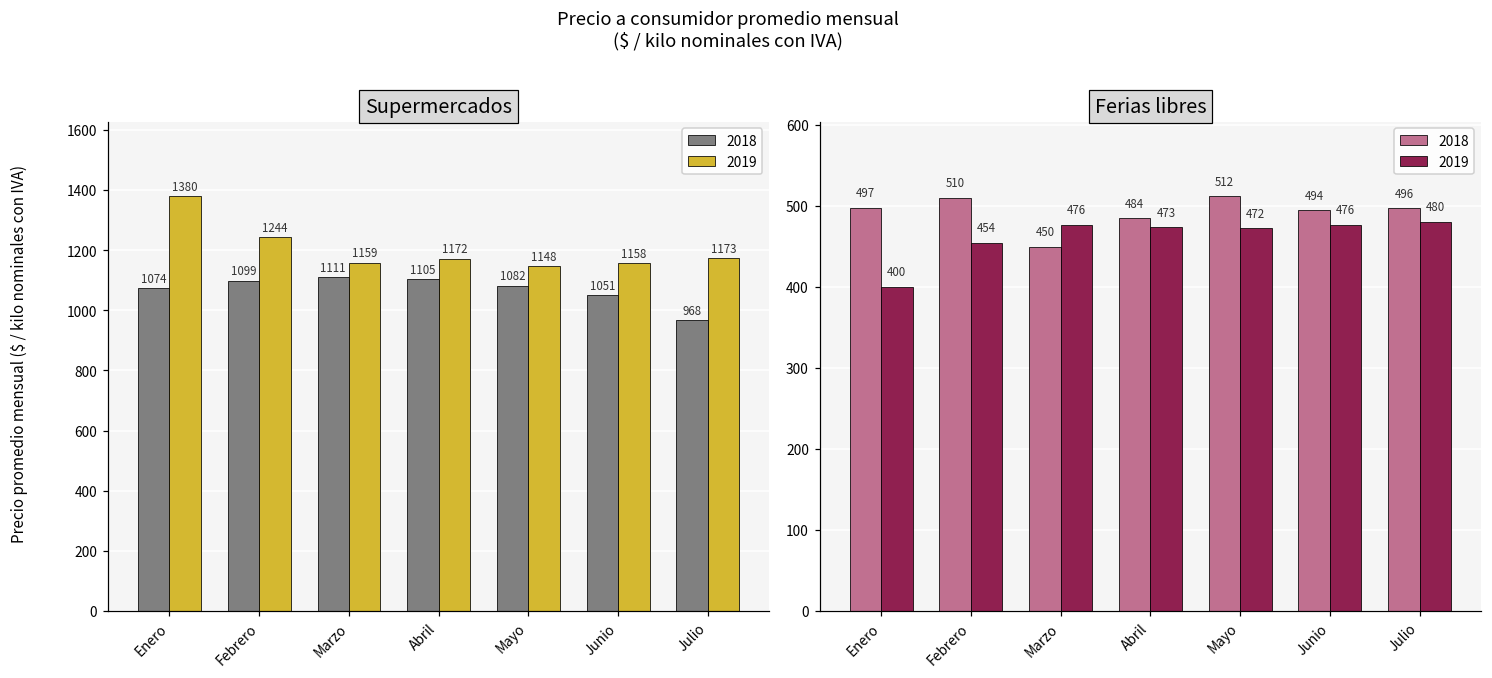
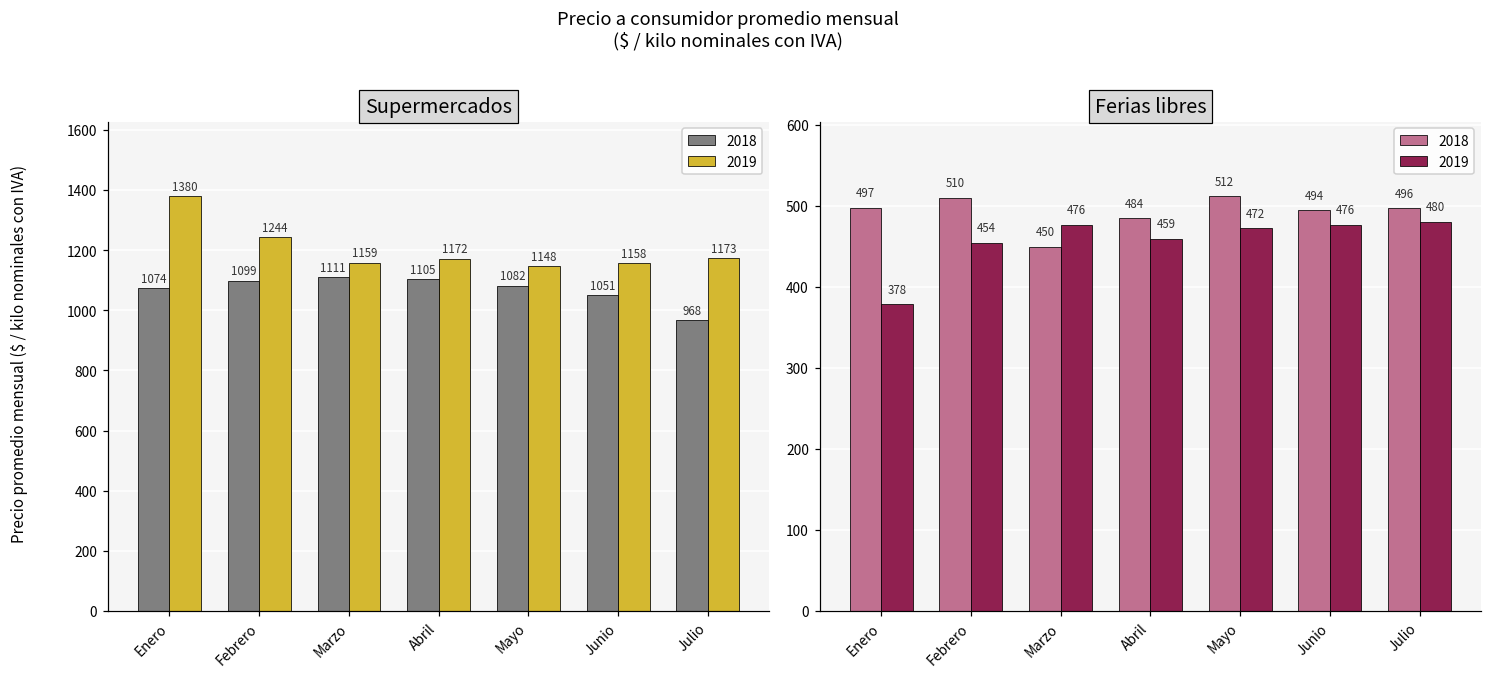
  {
    "Ferias libres": {
      "2018": {
        "Enero": 497,
        "Febrero": 510,
        "Marzo": 450,
        "Abril": 484,
        "Mayo": 512,
        "Junio": 494,
        "Julio": 496
      },
      "2019": {
-       "Enero": 400,
+       "Enero": 378,
        "Febrero": 454,
        "Marzo": 476,
-       "Abril": 473,
+       "Abril": 459,
        "Mayo": 472,
        "Junio": 476,
        "Julio": 480
      }
    }
  }
